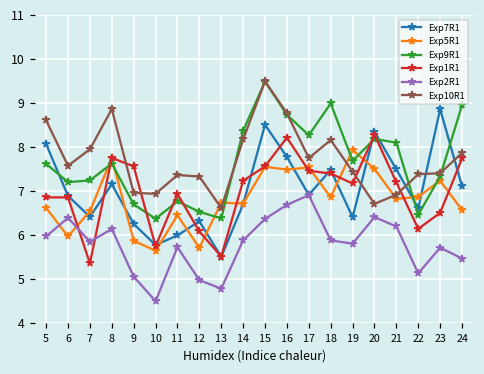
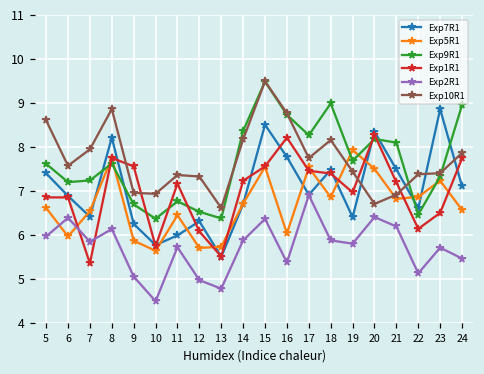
  {
    "Exp7R1": {
-     "5": 8.1,
+     "5": 7.4,
      "7": 6.4,
-     "8": 7.2,
+     "8": 8.2,
      "9": 6.3,
      "11": 6.0,
      "12": 6.3,
      "15": 8.5,
      "16": 7.8,
      "18": 7.5,
      "19": 6.4,
      "20": 8.4,
      "21": 7.5,
      "22": 6.6,
      "24": 7.1
    },
    "Exp5R1": {
      "5": 6.6,
      "6": 6.0,
      "7": 6.5,
      "9": 5.9,
      "10": 5.6,
      "11": 6.5,
      "12": 5.7,
-     "13": 6.7,
-     "16": 7.5,
+     "13": 5.7,
+     "16": 6.0,
      "17": 7.5,
      "18": 6.9,
      "19": 7.9,
      "20": 7.5,
      "21": 6.8,
      "22": 6.9,
      "23": 7.2,
      "24": 6.6
    },
    "Exp9R1": {
      "5": 7.6,
      "6": 7.2,
      "7": 7.2,
      "8": 7.6,
      "9": 6.7,
      "10": 6.4,
      "11": 6.8,
      "12": 6.5,
      "13": 6.4,
      "14": 8.4,
      "17": 8.3,
      "18": 9.0,
      "19": 7.7,
      "20": 8.2,
      "21": 8.1,
      "22": 6.5,
      "23": 7.3
    },
    "Exp1R1": {
      "5": 6.9,
      "7": 5.4,
      "9": 7.6,
-     "11": 6.9,
+     "11": 7.2,
      "12": 6.1,
      "14": 7.2,
      "16": 8.2,
      "17": 7.5,
      "18": 7.4,
-     "19": 7.2,
+     "19": 7.0,
      "20": 8.3,
      "21": 7.2,
      "22": 6.1,
      "23": 6.5,
      "24": 7.7
    },
    "Exp2R1": {
      "5": 6.0,
      "6": 6.4,
      "7": 5.9,
      "8": 6.1,
      "9": 5.1,
      "10": 4.5,
      "11": 5.7,
      "12": 5.0,
      "13": 4.8,
      "14": 5.9,
      "15": 6.4,
-     "16": 6.7,
+     "16": 5.4,
      "18": 5.9,
      "19": 5.8,
      "20": 6.4,
      "21": 6.2,
      "22": 5.1,
      "23": 5.7,
      "24": 5.5
    },
    "Exp10R1": {
      "5": 8.6,
      "6": 7.6,
      "7": 8.0,
      "8": 8.9,
      "9": 7.0,
      "10": 6.9,
      "11": 7.4,
      "12": 7.3,
      "13": 6.6,
      "14": 8.2,
      "17": 7.8,
      "18": 8.2,
      "19": 7.4,
      "20": 6.7,
      "21": 6.9,
      "22": 7.4,
      "23": 7.4,
      "24": 7.9
    }
  }
